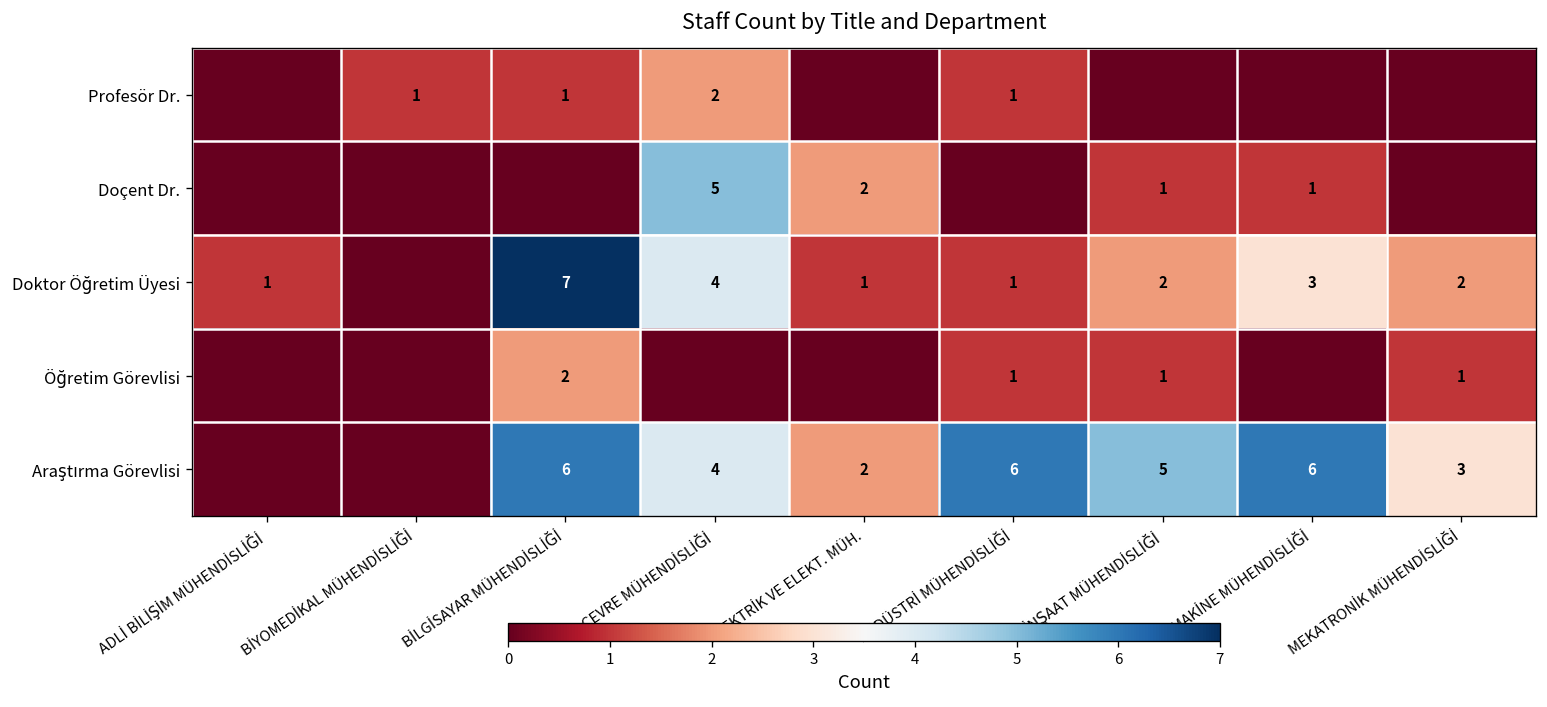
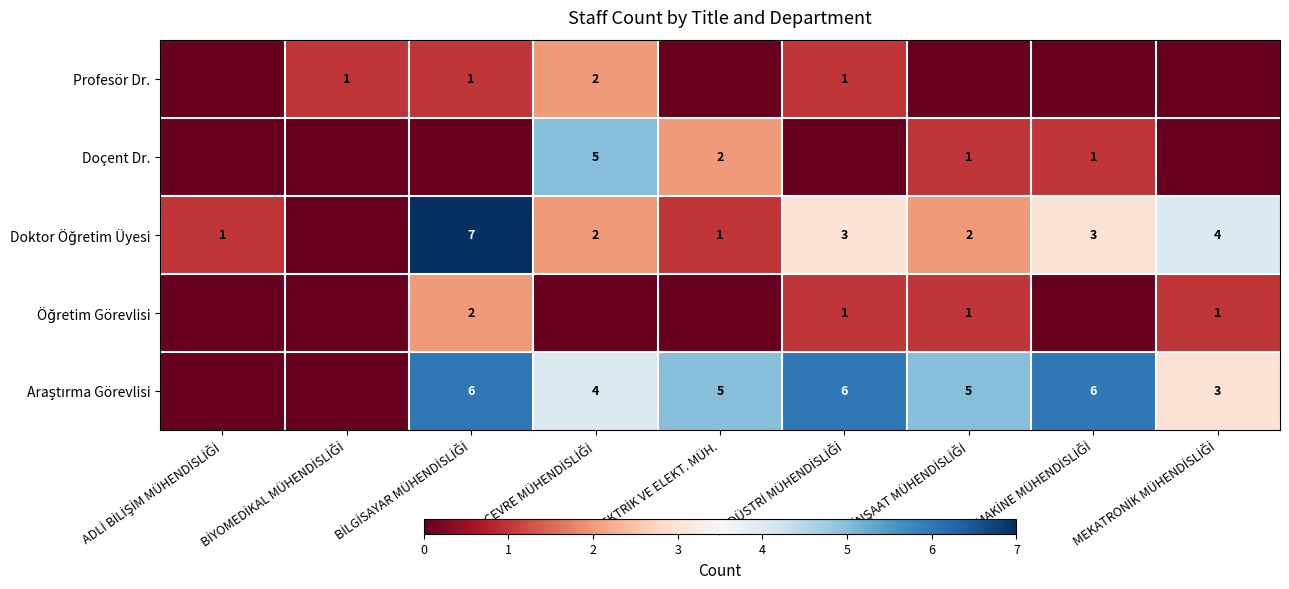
  {
    "Profesör Dr.": {
      "BİYOMEDİKAL MÜHENDİSLİĞİ": 1,
      "BİLGİSAYAR MÜHENDİSLİĞİ": 1,
      "ÇEVRE MÜHENDİSLİĞİ": 2,
      "ENDÜSTRİ MÜHENDİSLİĞİ": 1
    },
    "Doçent Dr.": {
      "ÇEVRE MÜHENDİSLİĞİ": 5,
      "ELEKTRİK VE ELEKT. MÜH.": 2,
      "İNŞAAT MÜHENDİSLİĞİ": 1,
      "MAKİNE MÜHENDİSLİĞİ": 1
    },
    "Doktor Öğretim Üyesi": {
      "ADLİ BİLİŞİM MÜHENDİSLİĞİ": 1,
      "BİLGİSAYAR MÜHENDİSLİĞİ": 7,
-     "ÇEVRE MÜHENDİSLİĞİ": 4,
+     "ÇEVRE MÜHENDİSLİĞİ": 2,
      "ELEKTRİK VE ELEKT. MÜH.": 1,
-     "ENDÜSTRİ MÜHENDİSLİĞİ": 1,
+     "ENDÜSTRİ MÜHENDİSLİĞİ": 3,
      "İNŞAAT MÜHENDİSLİĞİ": 2,
      "MAKİNE MÜHENDİSLİĞİ": 3,
-     "MEKATRONİK MÜHENDİSLİĞİ": 2
+     "MEKATRONİK MÜHENDİSLİĞİ": 4
    },
    "Öğretim Görevlisi": {
      "BİLGİSAYAR MÜHENDİSLİĞİ": 2,
      "ENDÜSTRİ MÜHENDİSLİĞİ": 1,
      "İNŞAAT MÜHENDİSLİĞİ": 1,
      "MEKATRONİK MÜHENDİSLİĞİ": 1
    },
    "Araştırma Görevlisi": {
      "BİLGİSAYAR MÜHENDİSLİĞİ": 6,
      "ÇEVRE MÜHENDİSLİĞİ": 4,
-     "ELEKTRİK VE ELEKT. MÜH.": 2,
+     "ELEKTRİK VE ELEKT. MÜH.": 5,
      "ENDÜSTRİ MÜHENDİSLİĞİ": 6,
      "İNŞAAT MÜHENDİSLİĞİ": 5,
      "MAKİNE MÜHENDİSLİĞİ": 6,
      "MEKATRONİK MÜHENDİSLİĞİ": 3
    }
  }
